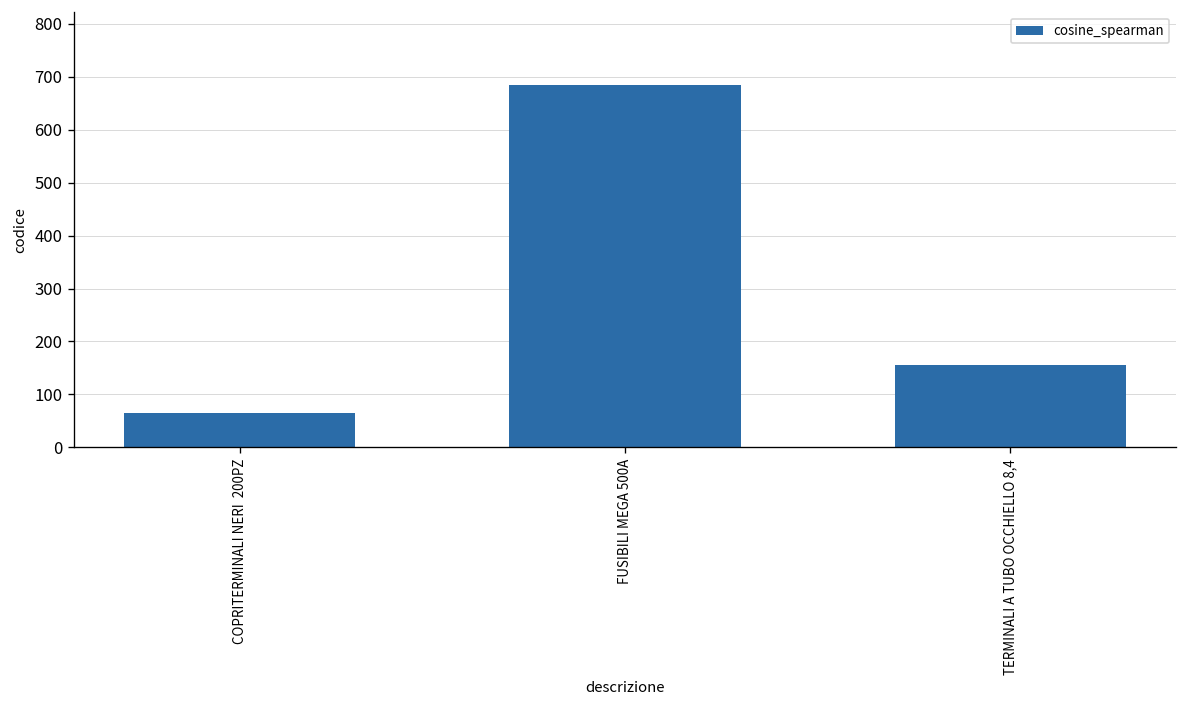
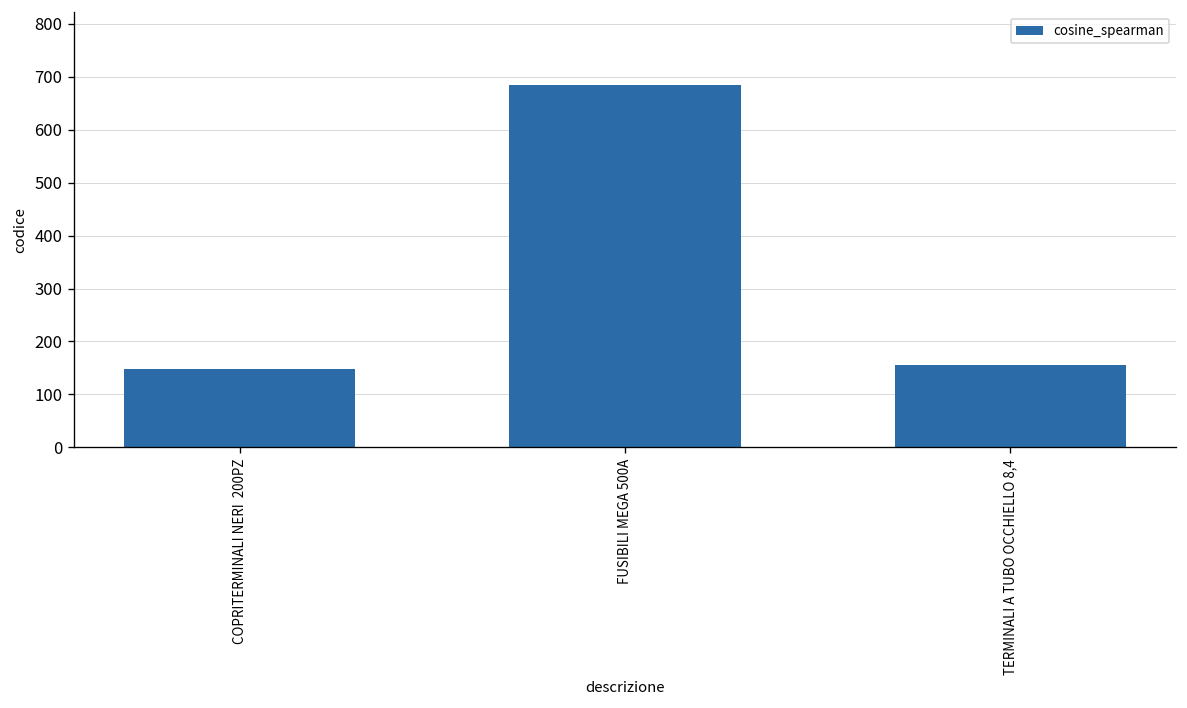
  {
-   "COPRITERMINALI NERI 200PZ": 60,
+   "COPRITERMINALI NERI 200PZ": 150,
    "FUSIBILI MEGA 500A": 690,
    "TERMINALI A TUBO OCCHIELLO 8,4": 160
  }
